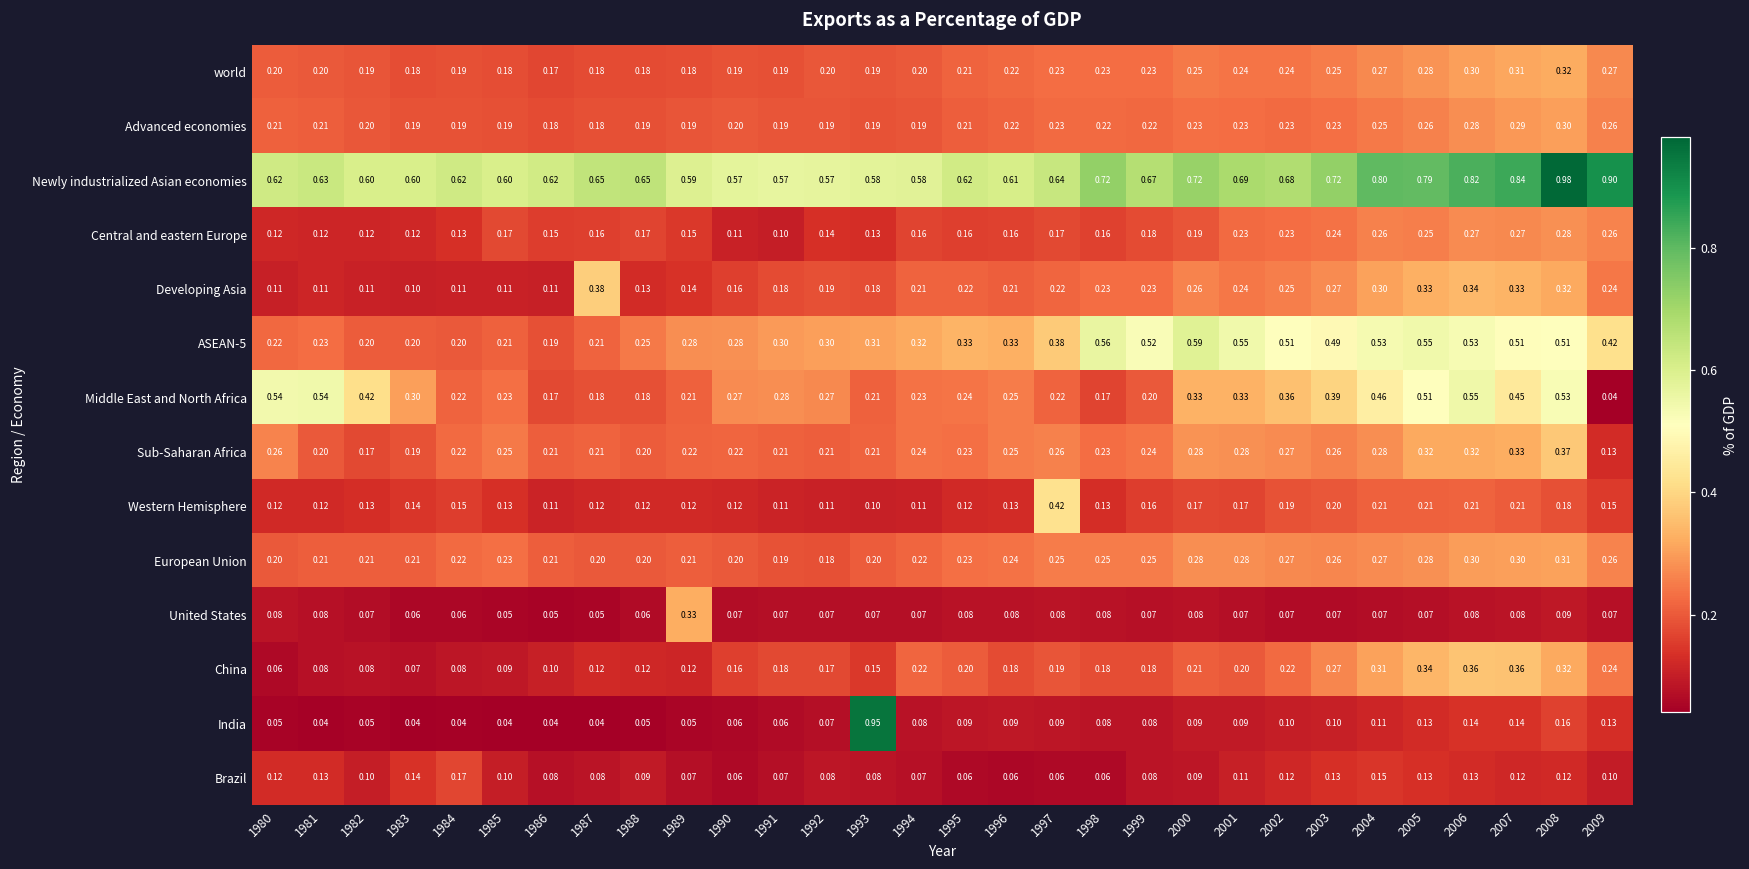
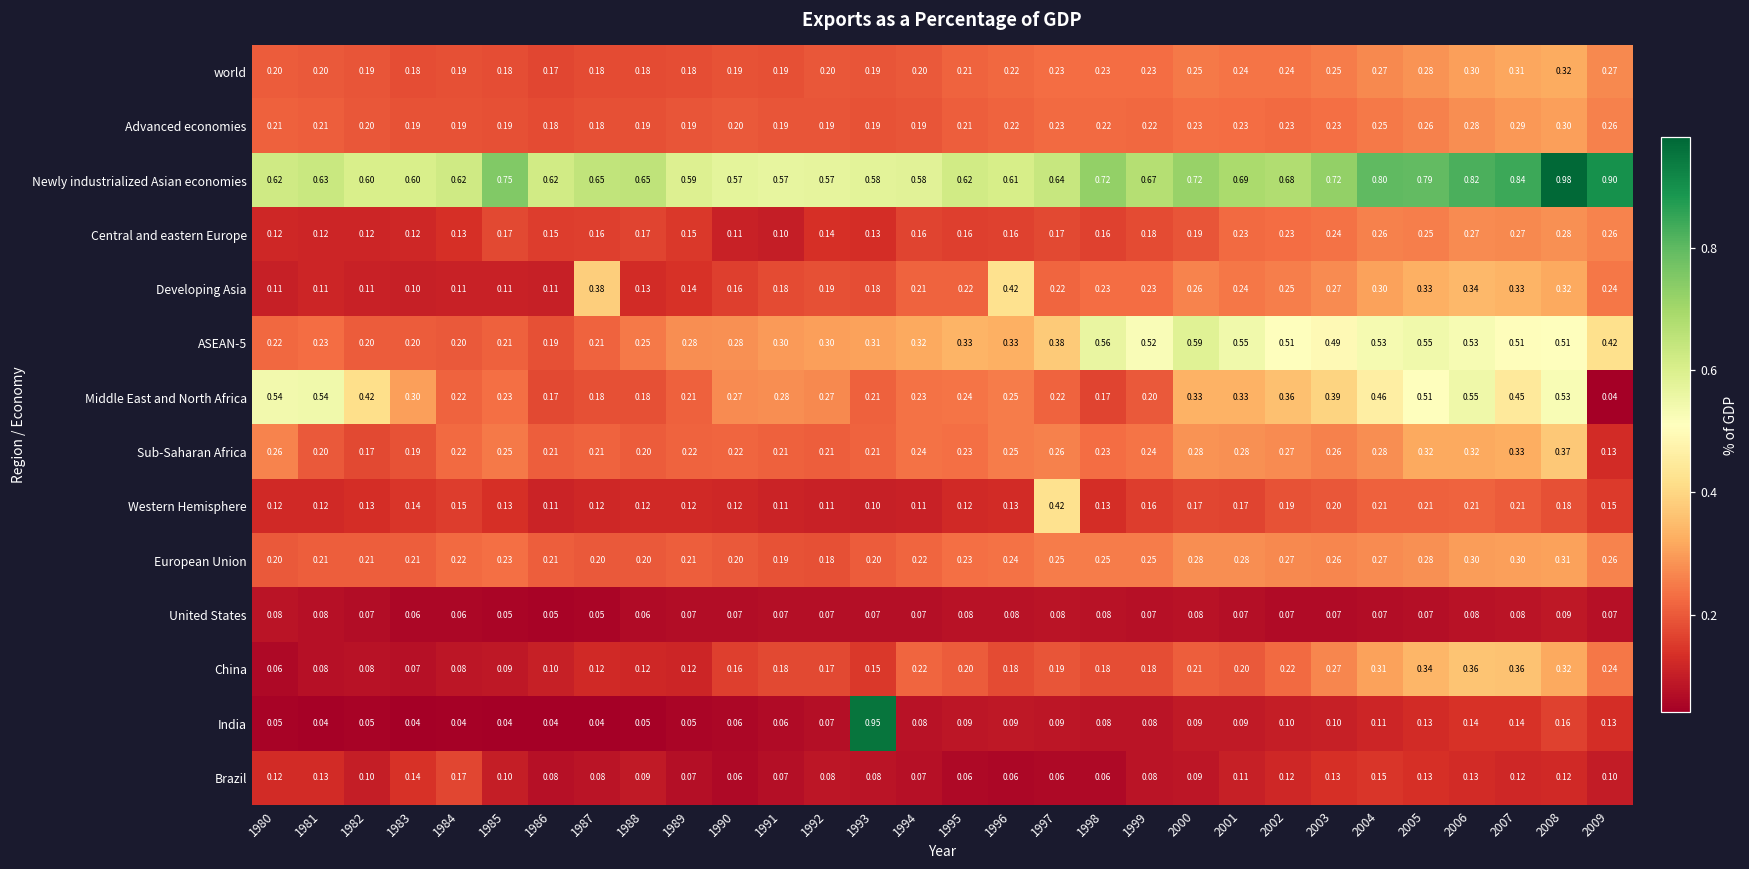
  {
    "Newly industrialized Asian economies": {
      "1980": 0.62,
      "1981": 0.63,
      "1982": 0.60,
      "1983": 0.60,
      "1984": 0.62,
-     "1985": 0.60,
+     "1985": 0.75,
      "1986": 0.62,
      "1987": 0.65,
      "1988": 0.65,
      "1989": 0.59,
      "1990": 0.57,
      "1991": 0.57,
      "1992": 0.57,
      "1993": 0.58,
      "1994": 0.58,
      "1995": 0.62,
      "1996": 0.61,
      "1997": 0.64,
      "1998": 0.72,
      "1999": 0.67,
      "2000": 0.72,
      "2001": 0.69,
      "2002": 0.68,
      "2003": 0.72,
      "2004": 0.80,
      "2005": 0.79,
      "2006": 0.82,
      "2007": 0.84,
      "2008": 0.98,
      "2009": 0.90
    },
    "Developing Asia": {
      "1980": 0.11,
      "1981": 0.11,
      "1982": 0.11,
      "1983": 0.10,
      "1984": 0.11,
      "1985": 0.11,
      "1986": 0.11,
      "1987": 0.38,
      "1988": 0.13,
      "1989": 0.14,
      "1990": 0.16,
      "1991": 0.18,
      "1992": 0.19,
      "1993": 0.18,
      "1994": 0.21,
      "1995": 0.22,
-     "1996": 0.21,
+     "1996": 0.42,
      "1997": 0.22,
      "1998": 0.23,
      "1999": 0.23,
      "2000": 0.26,
      "2001": 0.24,
      "2002": 0.25,
      "2003": 0.27,
      "2004": 0.30,
      "2005": 0.33,
      "2006": 0.34,
      "2007": 0.33,
      "2008": 0.32,
      "2009": 0.24
    },
    "United States": {
      "1980": 0.08,
      "1981": 0.08,
      "1982": 0.07,
      "1983": 0.06,
      "1984": 0.06,
      "1985": 0.05,
      "1986": 0.05,
      "1987": 0.05,
      "1988": 0.06,
-     "1989": 0.33,
+     "1989": 0.07,
      "1990": 0.07,
      "1991": 0.07,
      "1992": 0.07,
      "1993": 0.07,
      "1994": 0.07,
      "1995": 0.08,
      "1996": 0.08,
      "1997": 0.08,
      "1998": 0.08,
      "1999": 0.07,
      "2000": 0.08,
      "2001": 0.07,
      "2002": 0.07,
      "2003": 0.07,
      "2004": 0.07,
      "2005": 0.07,
      "2006": 0.08,
      "2007": 0.08,
      "2008": 0.09,
      "2009": 0.07
    }
  }
